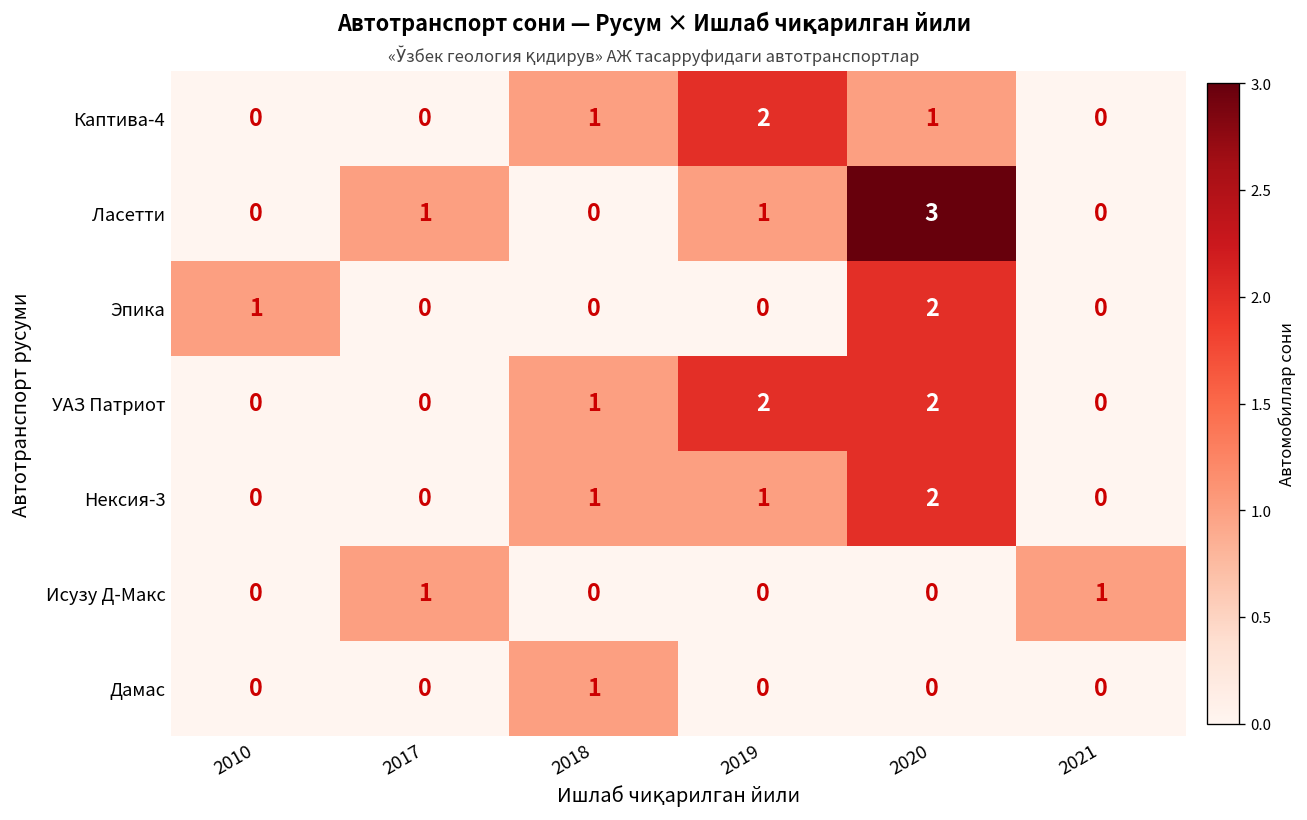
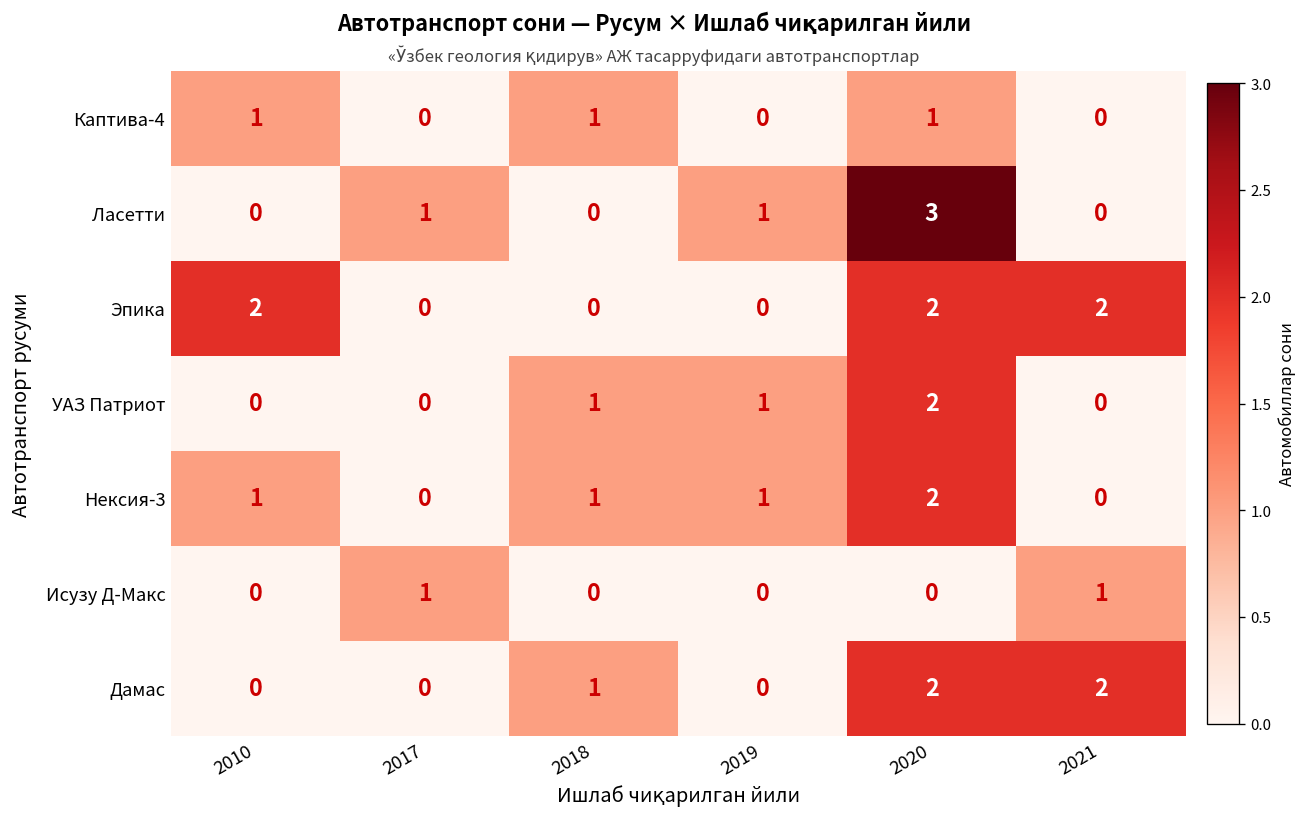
  {
    "Каптива-4": {
-     "2010": 0,
+     "2010": 1,
      "2017": 0,
      "2018": 1,
-     "2019": 2,
+     "2019": 0,
      "2020": 1,
      "2021": 0
    },
    "Ласетти": {
      "2010": 0,
      "2017": 1,
      "2018": 0,
      "2019": 1,
      "2020": 3,
      "2021": 0
    },
    "Эпика": {
-     "2010": 1,
+     "2010": 2,
      "2017": 0,
      "2018": 0,
      "2019": 0,
      "2020": 2,
-     "2021": 0
+     "2021": 2
    },
    "УАЗ Патриот": {
      "2010": 0,
      "2017": 0,
      "2018": 1,
-     "2019": 2,
+     "2019": 1,
      "2020": 2,
      "2021": 0
    },
    "Нексия-3": {
-     "2010": 0,
+     "2010": 1,
      "2017": 0,
      "2018": 1,
      "2019": 1,
      "2020": 2,
      "2021": 0
    },
    "Исузу Д-Макс": {
      "2010": 0,
      "2017": 1,
      "2018": 0,
      "2019": 0,
      "2020": 0,
      "2021": 1
    },
    "Дамас": {
      "2010": 0,
      "2017": 0,
      "2018": 1,
      "2019": 0,
-     "2020": 0,
-     "2021": 0
+     "2020": 2,
+     "2021": 2
    }
  }
